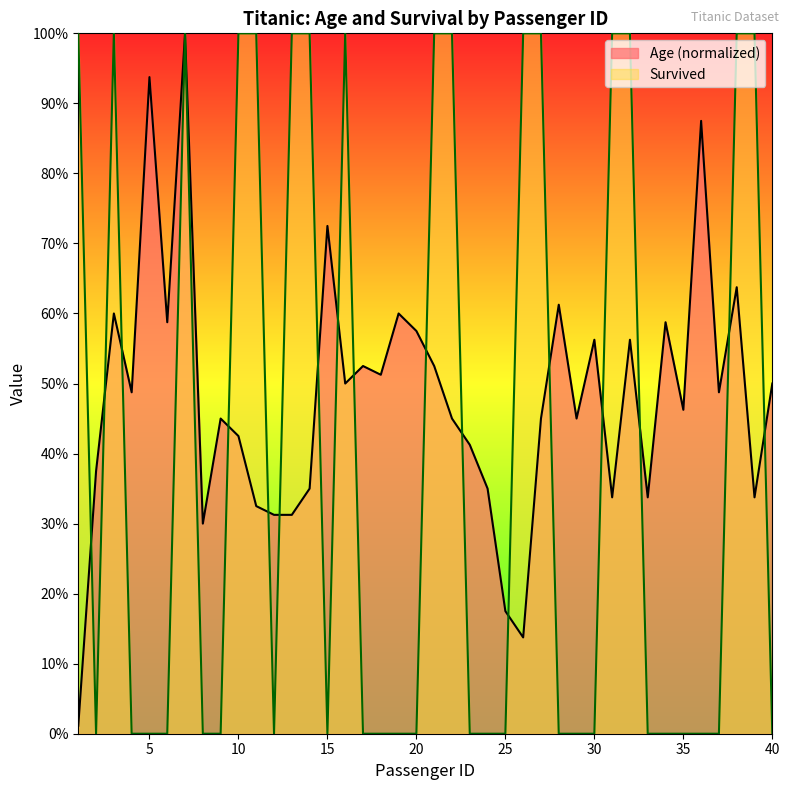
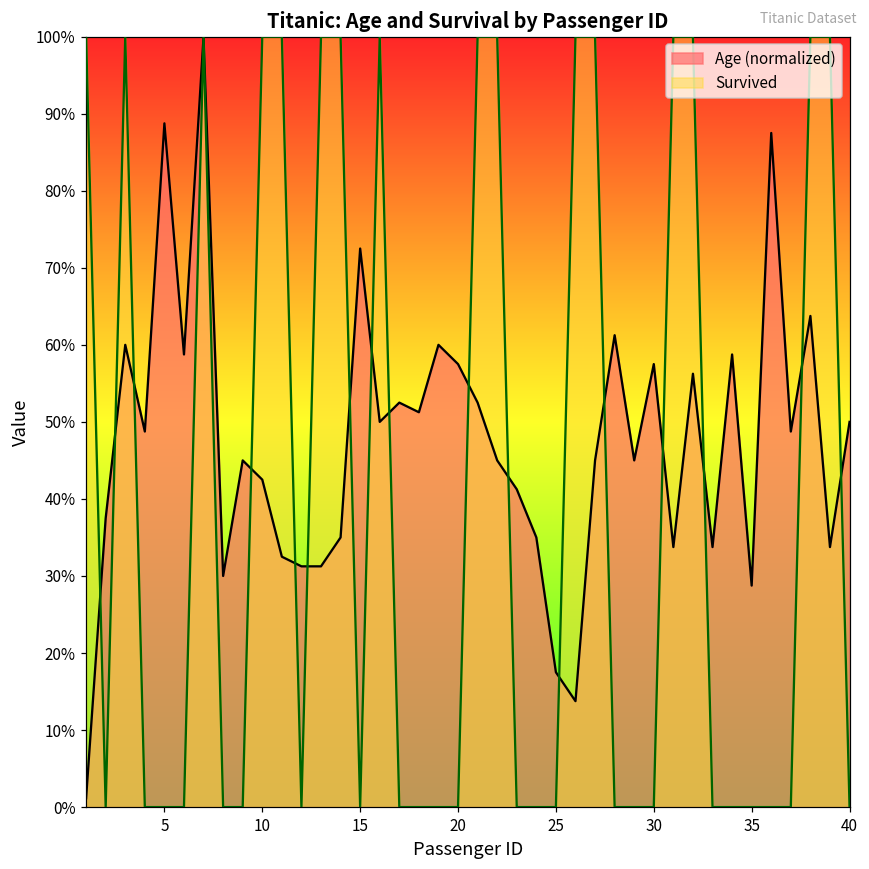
  {
    "Age (normalized)": {
-     "5": "94%",
+     "5": "89%",
      "10": "43%",
      "15": "73%",
      "20": "57%",
      "25": "18%",
-     "30": "56%",
-     "35": "46%",
+     "30": "57%",
+     "35": "29%",
      "40": "50%"
    },
    "Survived": {
      "5": "0%",
      "10": "100%",
      "15": "0%",
      "20": "0%",
      "25": "0%",
      "30": "0%",
      "35": "0%",
      "40": "0%"
    }
  }
